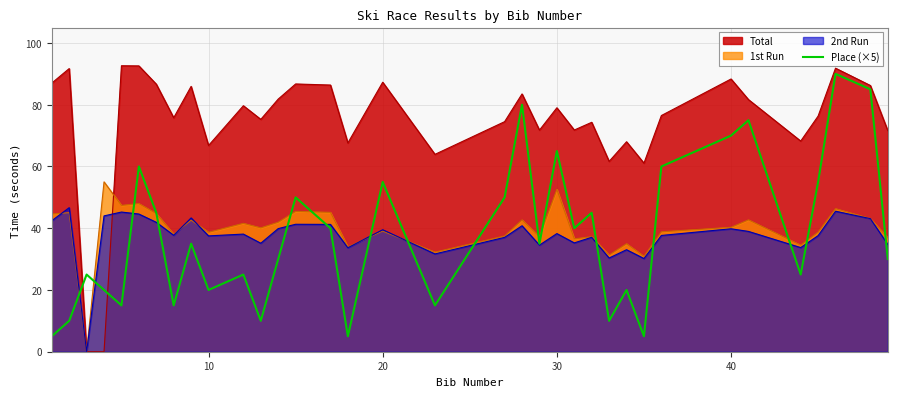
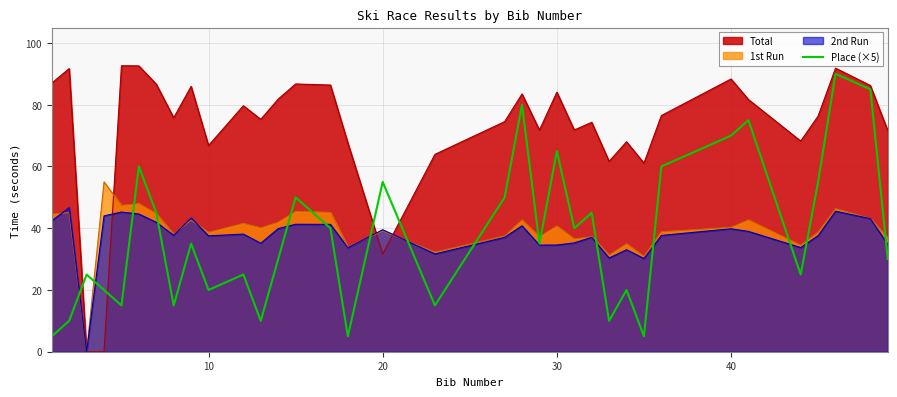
  {
    "Total": {
      "10": 67,
-     "20": 87,
-     "30": 79,
+     "20": 32,
+     "30": 84,
      "40": 88
    },
    "1st Run": {
      "10": 39,
-     "30": 53
+     "30": 41
    },
    "2nd Run": {
      "10": 38,
-     "30": 38
+     "30": 35
    },
    "Place (×5)": {
      "10": 20,
      "20": 55,
      "30": 65,
      "40": 70
    }
  }
